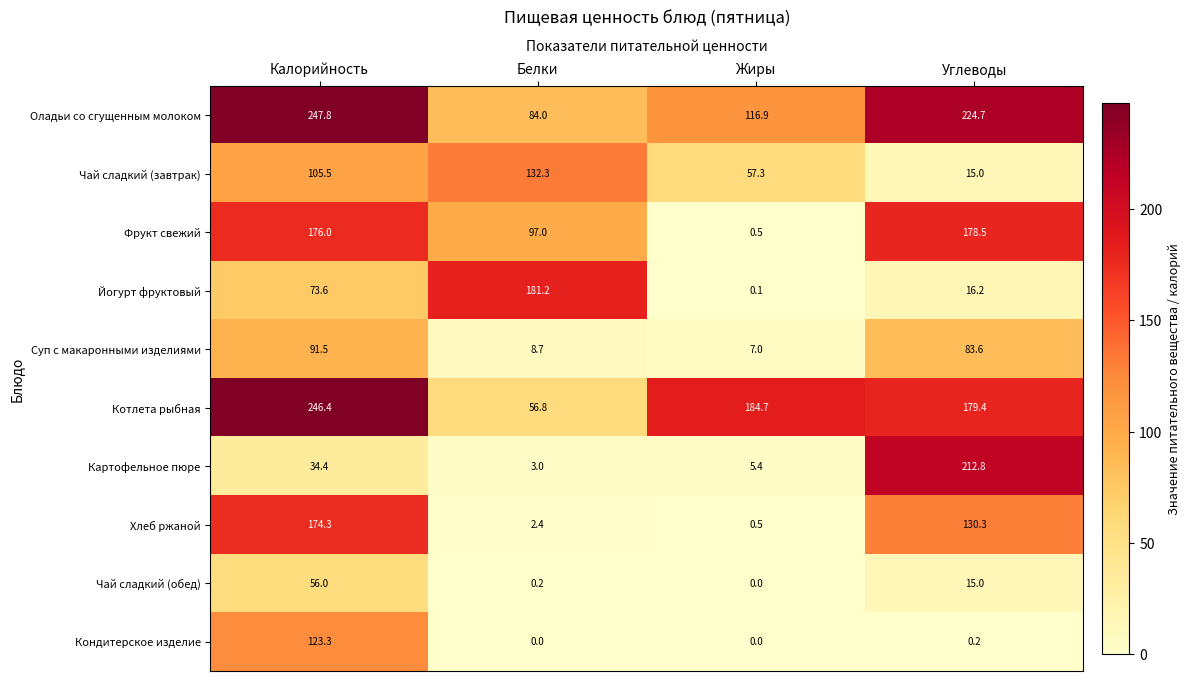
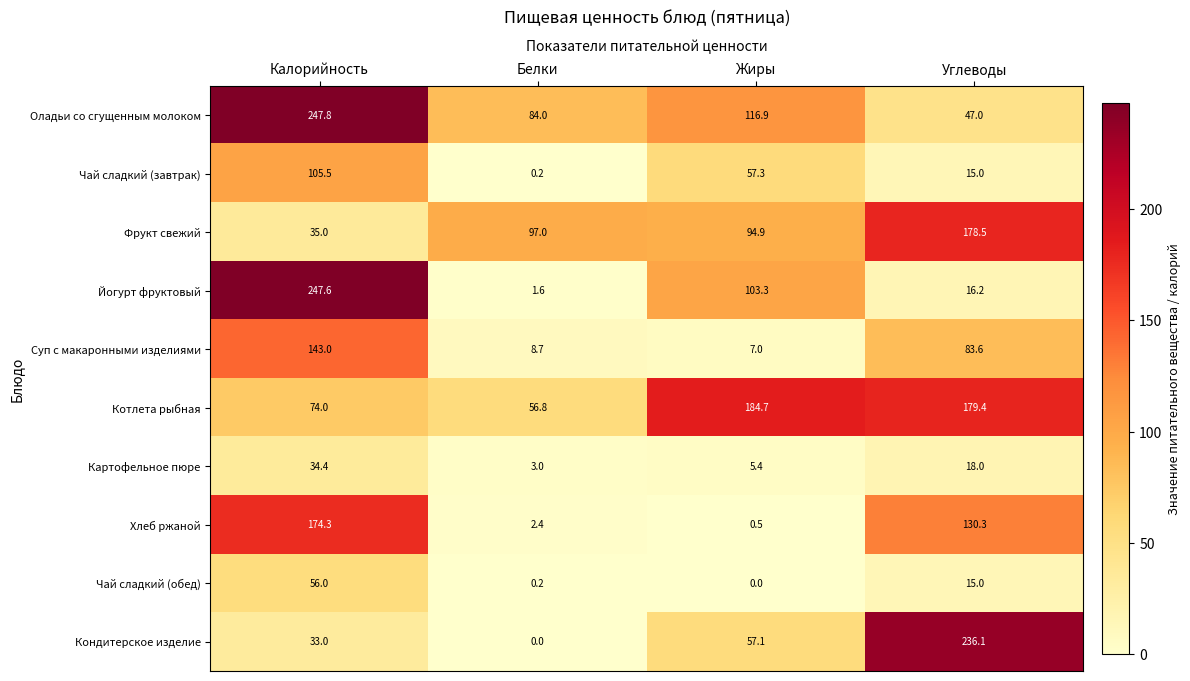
  {
    "Оладьи со сгущенным молоком": {
      "Калорийность": 247.8,
      "Белки": 84.0,
      "Жиры": 116.9,
-     "Углеводы": 224.7
+     "Углеводы": 47.0
    },
    "Чай сладкий (завтрак)": {
      "Калорийность": 105.5,
-     "Белки": 132.3,
+     "Белки": 0.2,
      "Жиры": 57.3,
      "Углеводы": 15.0
    },
    "Фрукт свежий": {
-     "Калорийность": 176.0,
+     "Калорийность": 35.0,
      "Белки": 97.0,
-     "Жиры": 0.5,
+     "Жиры": 94.9,
      "Углеводы": 178.5
    },
    "Йогурт фруктовый": {
-     "Калорийность": 73.6,
-     "Белки": 181.2,
-     "Жиры": 0.1,
+     "Калорийность": 247.6,
+     "Белки": 1.6,
+     "Жиры": 103.3,
      "Углеводы": 16.2
    },
    "Суп с макаронными изделиями": {
-     "Калорийность": 91.5,
+     "Калорийность": 143.0,
      "Белки": 8.7,
      "Жиры": 7.0,
      "Углеводы": 83.6
    },
    "Котлета рыбная": {
-     "Калорийность": 246.4,
+     "Калорийность": 74.0,
      "Белки": 56.8,
      "Жиры": 184.7,
      "Углеводы": 179.4
    },
    "Картофельное пюре": {
      "Калорийность": 34.4,
      "Белки": 3.0,
      "Жиры": 5.4,
-     "Углеводы": 212.8
+     "Углеводы": 18.0
    },
    "Хлеб ржаной": {
      "Калорийность": 174.3,
      "Белки": 2.4,
      "Жиры": 0.5,
      "Углеводы": 130.3
    },
    "Чай сладкий (обед)": {
      "Калорийность": 56.0,
      "Белки": 0.2,
      "Жиры": 0.0,
      "Углеводы": 15.0
    },
    "Кондитерское изделие": {
-     "Калорийность": 123.3,
+     "Калорийность": 33.0,
      "Белки": 0.0,
-     "Жиры": 0.0,
-     "Углеводы": 0.2
+     "Жиры": 57.1,
+     "Углеводы": 236.1
    }
  }
